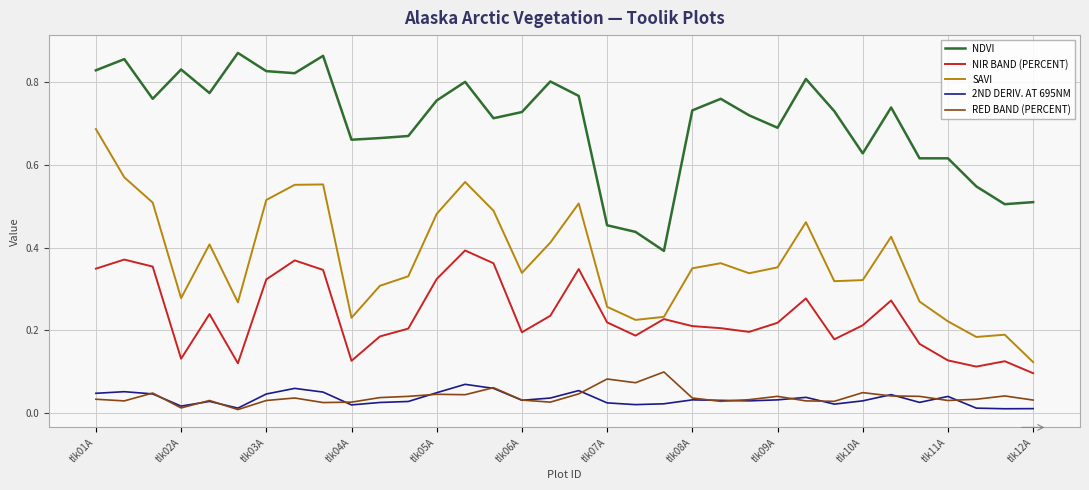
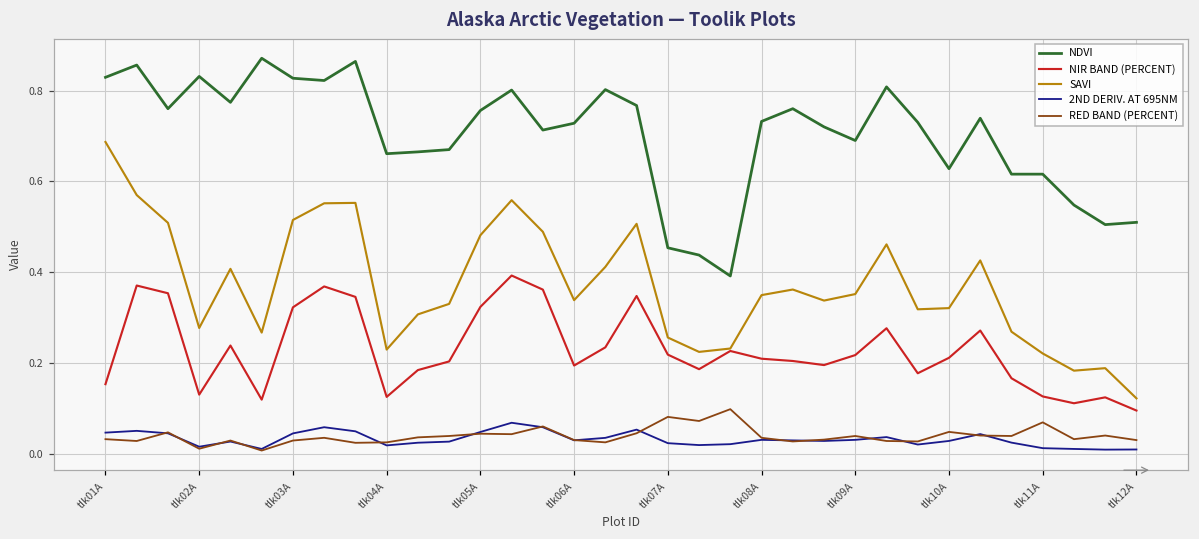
  {
    "NDVI": {
      "tlk01A": 0.83,
      "tlk02A": 0.83,
      "tlk03A": 0.83,
      "tlk04A": 0.66,
      "tlk05A": 0.76,
      "tlk06A": 0.73,
      "tlk07A": 0.45,
      "tlk08A": 0.73,
      "tlk09A": 0.69,
      "tlk10A": 0.63,
      "tlk11A": 0.62,
      "tlk12A": 0.51
    },
    "NIR BAND (PERCENT)": {
-     "tlk01A": 0.35,
+     "tlk01A": 0.15,
      "tlk02A": 0.13,
      "tlk03A": 0.32,
      "tlk04A": 0.13,
      "tlk05A": 0.32,
      "tlk06A": 0.20,
      "tlk07A": 0.22,
      "tlk08A": 0.21,
      "tlk09A": 0.22,
      "tlk10A": 0.21,
      "tlk11A": 0.13,
      "tlk12A": 0.10
    },
    "SAVI": {
      "tlk01A": 0.69,
      "tlk02A": 0.28,
      "tlk03A": 0.52,
      "tlk04A": 0.23,
      "tlk05A": 0.48,
      "tlk06A": 0.34,
      "tlk07A": 0.26,
      "tlk08A": 0.35,
      "tlk09A": 0.35,
      "tlk10A": 0.32,
      "tlk11A": 0.22,
      "tlk12A": 0.12
    },
    "2ND DERIV. AT 695NM": {
      "tlk01A": 0.05,
      "tlk03A": 0.05,
      "tlk04A": 0.02,
      "tlk07A": 0.02,
      "tlk09A": 0.03,
      "tlk10A": 0.03,
-     "tlk11A": 0.04,
+     "tlk11A": 0.01,
      "tlk12A": 0.01
    },
    "RED BAND (PERCENT)": {
      "tlk01A": 0.03,
      "tlk03A": 0.03,
      "tlk04A": 0.03,
      "tlk07A": 0.08,
      "tlk09A": 0.04,
      "tlk10A": 0.05,
-     "tlk11A": 0.03,
+     "tlk11A": 0.07,
      "tlk12A": 0.03
    }
  }
